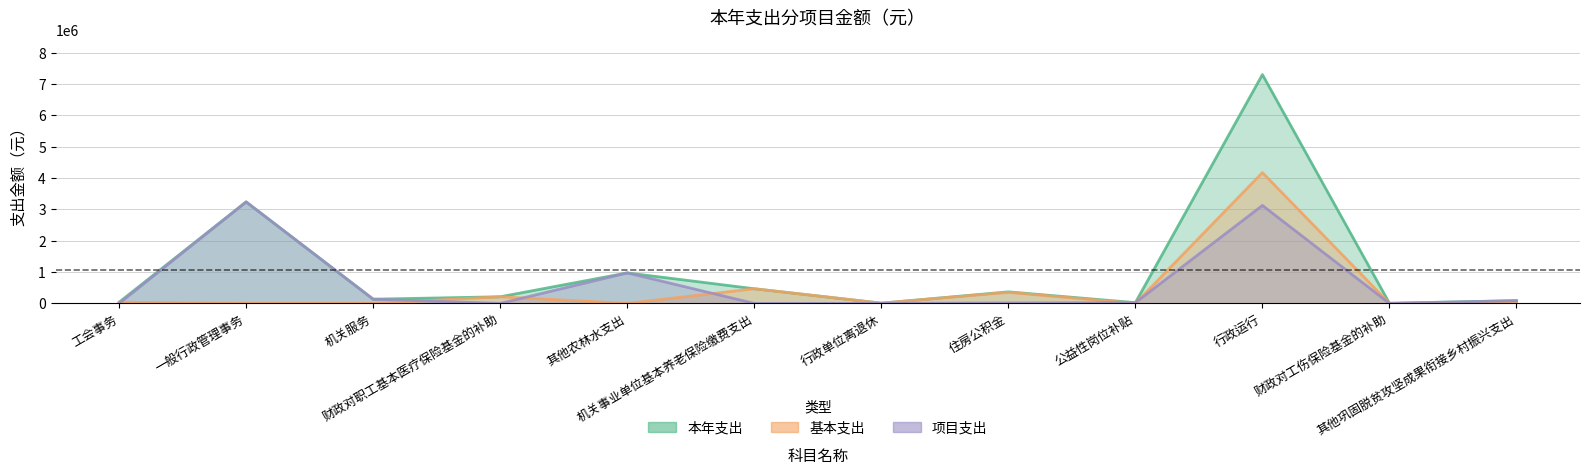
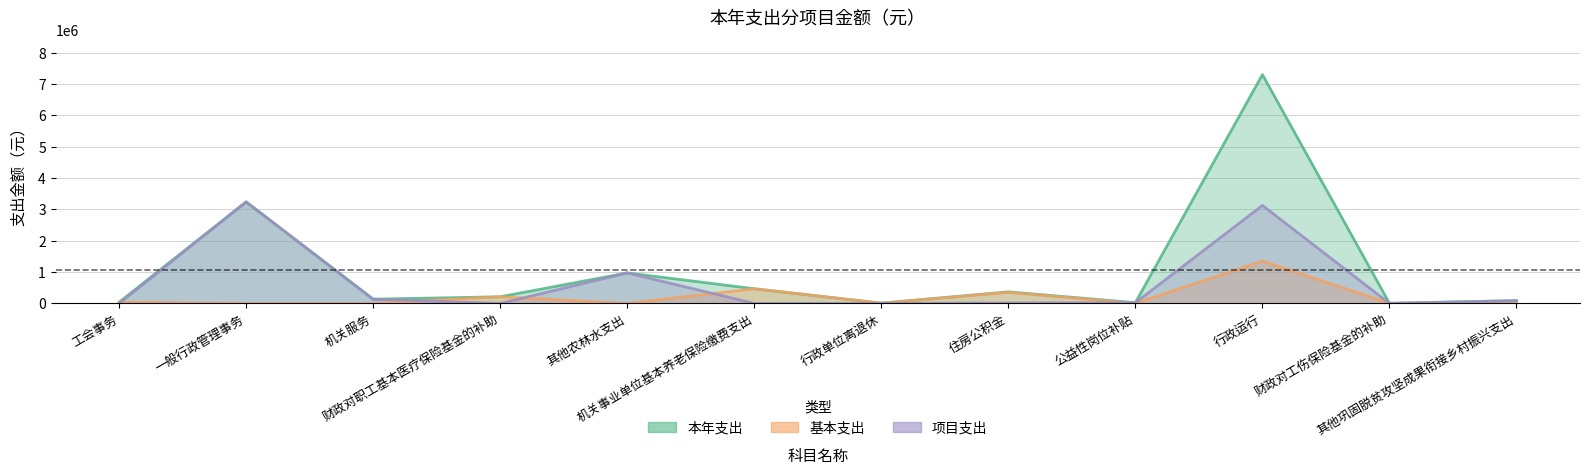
  {
    "基本支出": {
      "一般行政管理事务": 0,
      "机关服务": 0,
      "其他农林水支出": 0,
-     "行政运行": 4200000,
+     "行政运行": 1400000,
      "其他巩固脱贫攻坚成果衔接乡村振兴支出": 0
    }
  }
